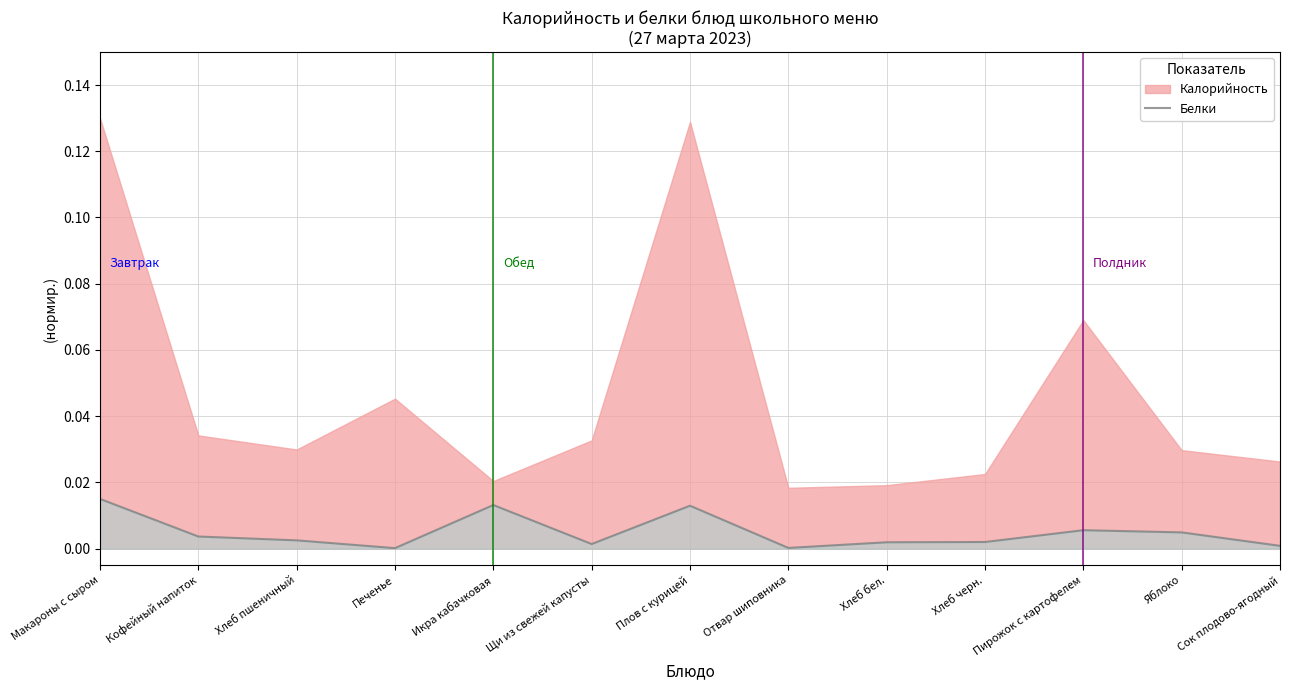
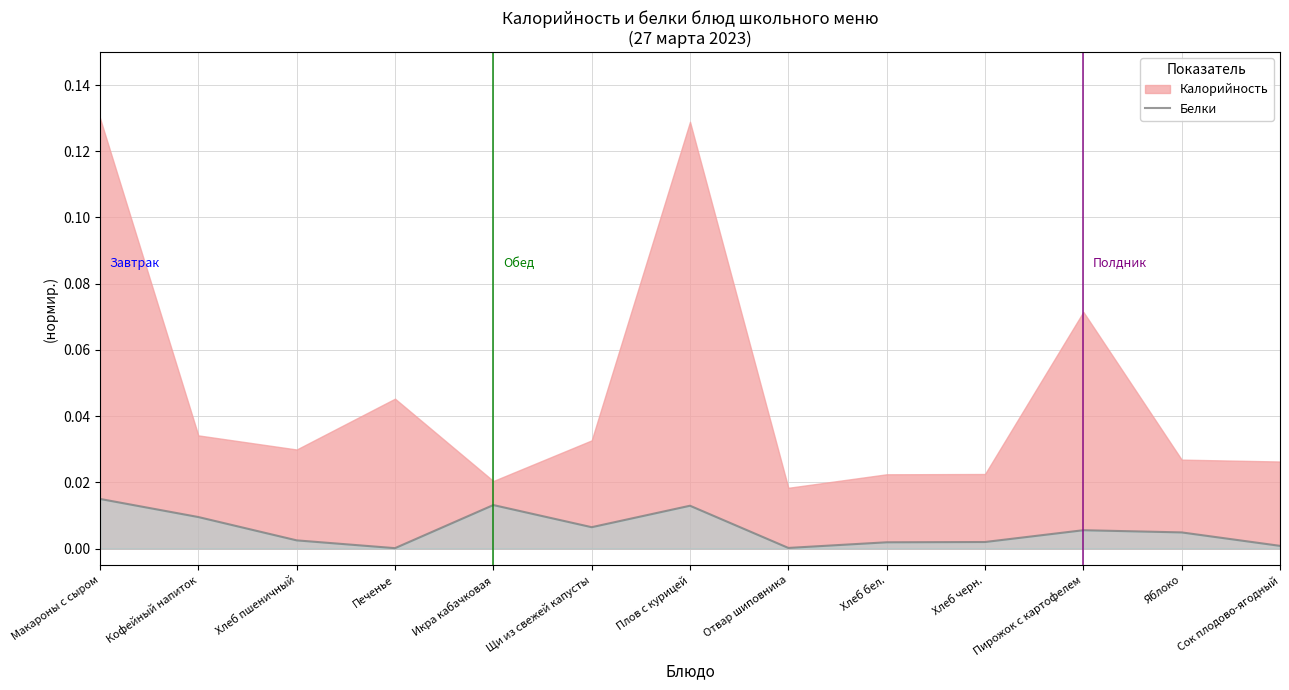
  {
    "Белки": {
      "Макароны с сыром": 0.015,
-     "Кофейный напиток": 0.004,
+     "Кофейный напиток": 0.010,
      "Хлеб пшеничный": 0.002,
      "Печенье": 0.000,
      "Икра кабачковая": 0.013,
-     "Щи из свежей капусты": 0.001,
+     "Щи из свежей капусты": 0.006,
      "Плов с курицей": 0.013,
      "Отвар шиповника": 0.000,
      "Хлеб бел.": 0.002,
      "Хлеб черн.": 0.002,
      "Пирожок с картофелем": 0.006,
      "Яблоко": 0.005,
      "Сок плодово-ягодный": 0.001
    },
    "Калорийность": {
      "Макароны с сыром": 0.130,
      "Кофейный напиток": 0.034,
      "Хлеб пшеничный": 0.030,
      "Печенье": 0.045,
      "Икра кабачковая": 0.020,
      "Щи из свежей капусты": 0.033,
      "Плов с курицей": 0.129,
      "Отвар шиповника": 0.018,
-     "Хлеб бел.": 0.019,
+     "Хлеб бел.": 0.022,
      "Хлеб черн.": 0.023,
-     "Пирожок с картофелем": 0.069,
-     "Яблоко": 0.030,
+     "Пирожок с картофелем": 0.071,
+     "Яблоко": 0.027,
      "Сок плодово-ягодный": 0.026
    }
  }
